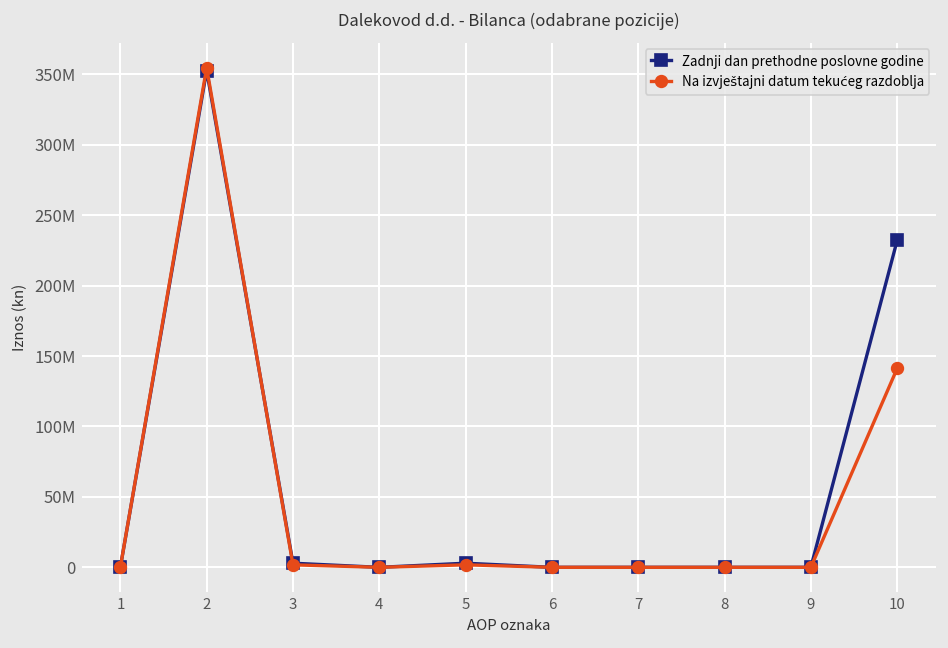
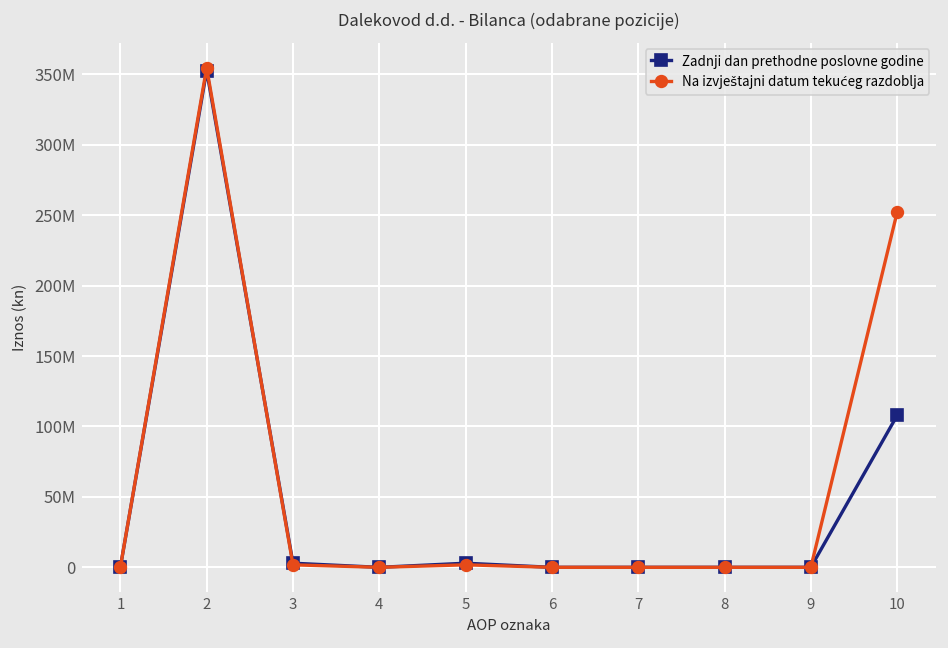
  {
    "Zadnji dan prethodne poslovne godine": {
-     "10": 232000000
+     "10": 108000000
    },
    "Na izvještajni datum tekućeg razdoblja": {
-     "10": 141000000
+     "10": 252000000
    }
  }
